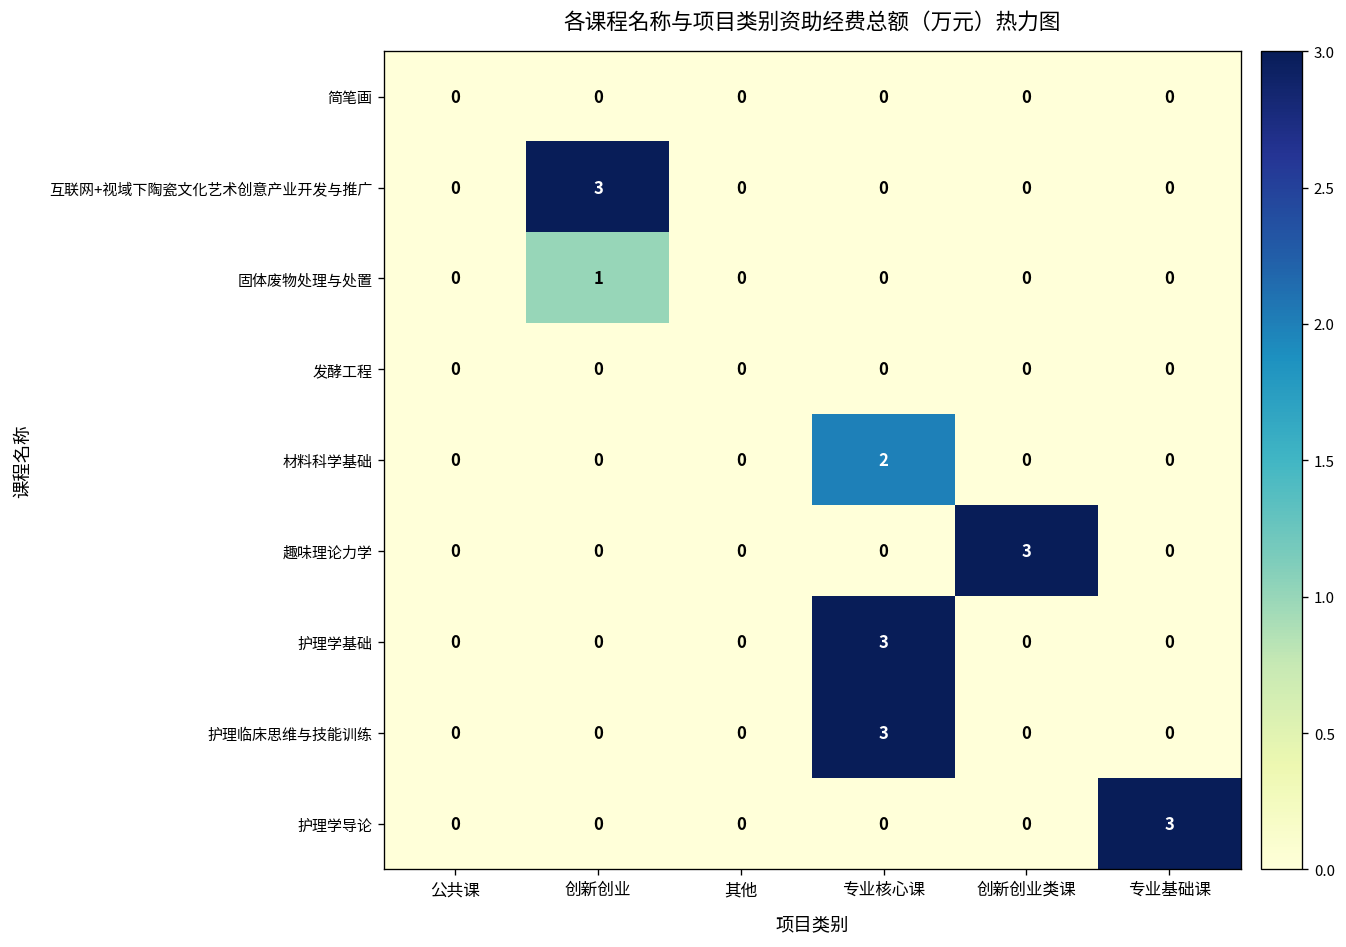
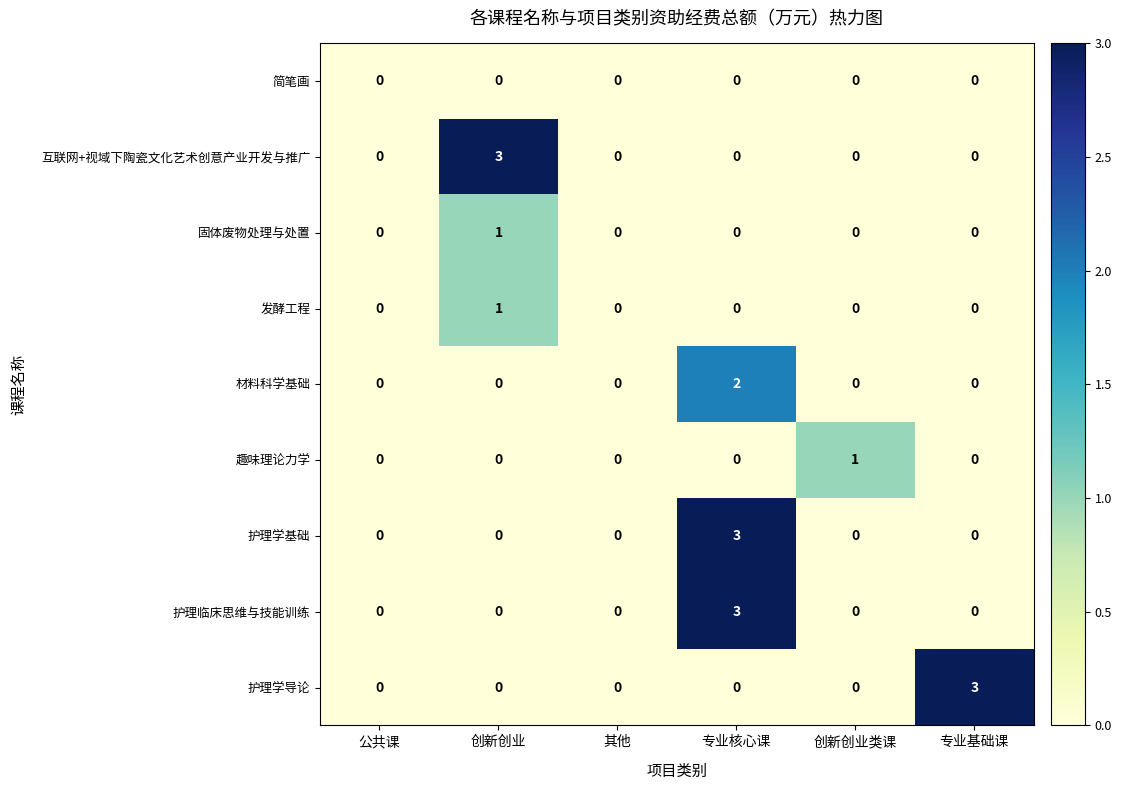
  {
    "简笔画": {
      "公共课": 0,
      "创新创业": 0,
      "其他": 0,
      "专业核心课": 0,
      "创新创业类课": 0,
      "专业基础课": 0
    },
    "互联网+视域下陶瓷文化艺术创意产业开发与推广": {
      "公共课": 0,
      "创新创业": 3,
      "其他": 0,
      "专业核心课": 0,
      "创新创业类课": 0,
      "专业基础课": 0
    },
    "固体废物处理与处置": {
      "公共课": 0,
      "创新创业": 1,
      "其他": 0,
      "专业核心课": 0,
      "创新创业类课": 0,
      "专业基础课": 0
    },
    "发酵工程": {
      "公共课": 0,
-     "创新创业": 0,
+     "创新创业": 1,
      "其他": 0,
      "专业核心课": 0,
      "创新创业类课": 0,
      "专业基础课": 0
    },
    "材料科学基础": {
      "公共课": 0,
      "创新创业": 0,
      "其他": 0,
      "专业核心课": 2,
      "创新创业类课": 0,
      "专业基础课": 0
    },
    "趣味理论力学": {
      "公共课": 0,
      "创新创业": 0,
      "其他": 0,
      "专业核心课": 0,
-     "创新创业类课": 3,
+     "创新创业类课": 1,
      "专业基础课": 0
    },
    "护理学基础": {
      "公共课": 0,
      "创新创业": 0,
      "其他": 0,
      "专业核心课": 3,
      "创新创业类课": 0,
      "专业基础课": 0
    },
    "护理临床思维与技能训练": {
      "公共课": 0,
      "创新创业": 0,
      "其他": 0,
      "专业核心课": 3,
      "创新创业类课": 0,
      "专业基础课": 0
    },
    "护理学导论": {
      "公共课": 0,
      "创新创业": 0,
      "其他": 0,
      "专业核心课": 0,
      "创新创业类课": 0,
      "专业基础课": 3
    }
  }
